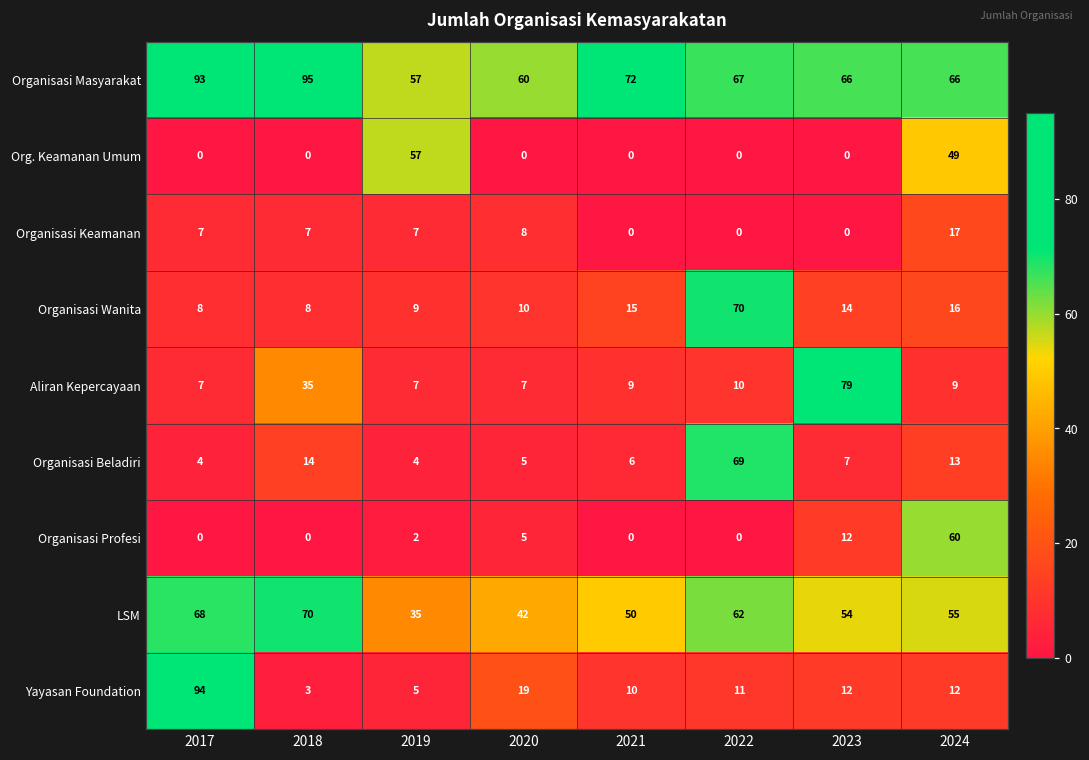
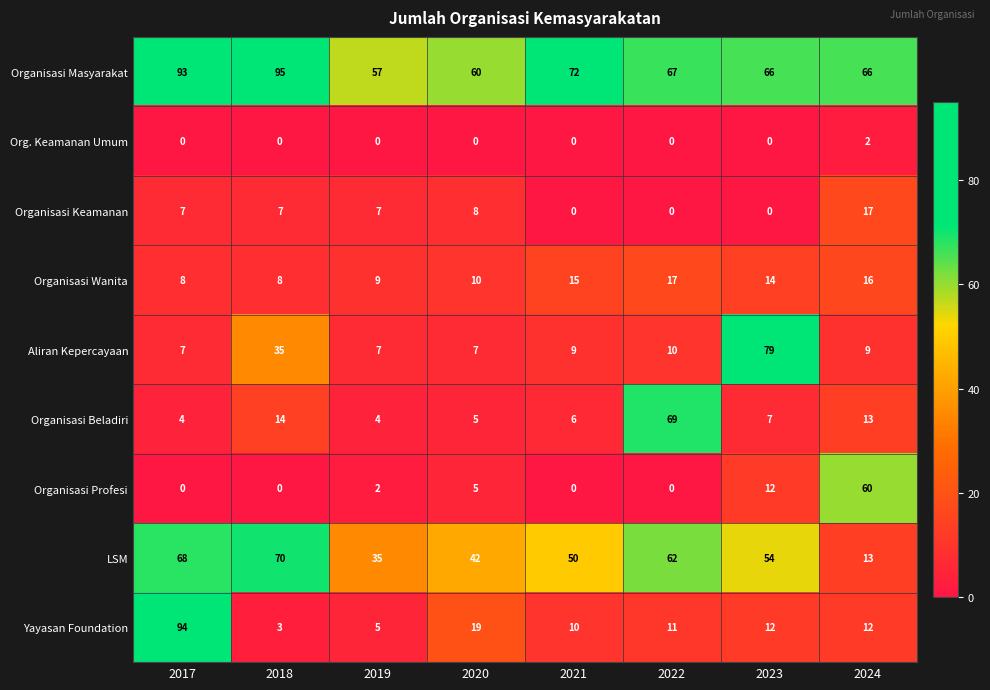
  {
    "Organisasi Masyarakat": {
      "2017": 93,
      "2018": 95,
      "2019": 57,
      "2020": 60,
      "2021": 72,
      "2022": 67,
      "2023": 66,
      "2024": 66
    },
    "Org. Keamanan Umum": {
      "2017": 0,
      "2018": 0,
-     "2019": 57,
+     "2019": 0,
      "2020": 0,
      "2021": 0,
      "2022": 0,
      "2023": 0,
-     "2024": 49
+     "2024": 2
    },
    "Organisasi Keamanan": {
      "2017": 7,
      "2018": 7,
      "2019": 7,
      "2020": 8,
      "2021": 0,
      "2022": 0,
      "2023": 0,
      "2024": 17
    },
    "Organisasi Wanita": {
      "2017": 8,
      "2018": 8,
      "2019": 9,
      "2020": 10,
      "2021": 15,
-     "2022": 70,
+     "2022": 17,
      "2023": 14,
      "2024": 16
    },
    "Aliran Kepercayaan": {
      "2017": 7,
      "2018": 35,
      "2019": 7,
      "2020": 7,
      "2021": 9,
      "2022": 10,
      "2023": 79,
      "2024": 9
    },
    "Organisasi Beladiri": {
      "2017": 4,
      "2018": 14,
      "2019": 4,
      "2020": 5,
      "2021": 6,
      "2022": 69,
      "2023": 7,
      "2024": 13
    },
    "Organisasi Profesi": {
      "2017": 0,
      "2018": 0,
      "2019": 2,
      "2020": 5,
      "2021": 0,
      "2022": 0,
      "2023": 12,
      "2024": 60
    },
    "LSM": {
      "2017": 68,
      "2018": 70,
      "2019": 35,
      "2020": 42,
      "2021": 50,
      "2022": 62,
      "2023": 54,
-     "2024": 55
+     "2024": 13
    },
    "Yayasan Foundation": {
      "2017": 94,
      "2018": 3,
      "2019": 5,
      "2020": 19,
      "2021": 10,
      "2022": 11,
      "2023": 12,
      "2024": 12
    }
  }
